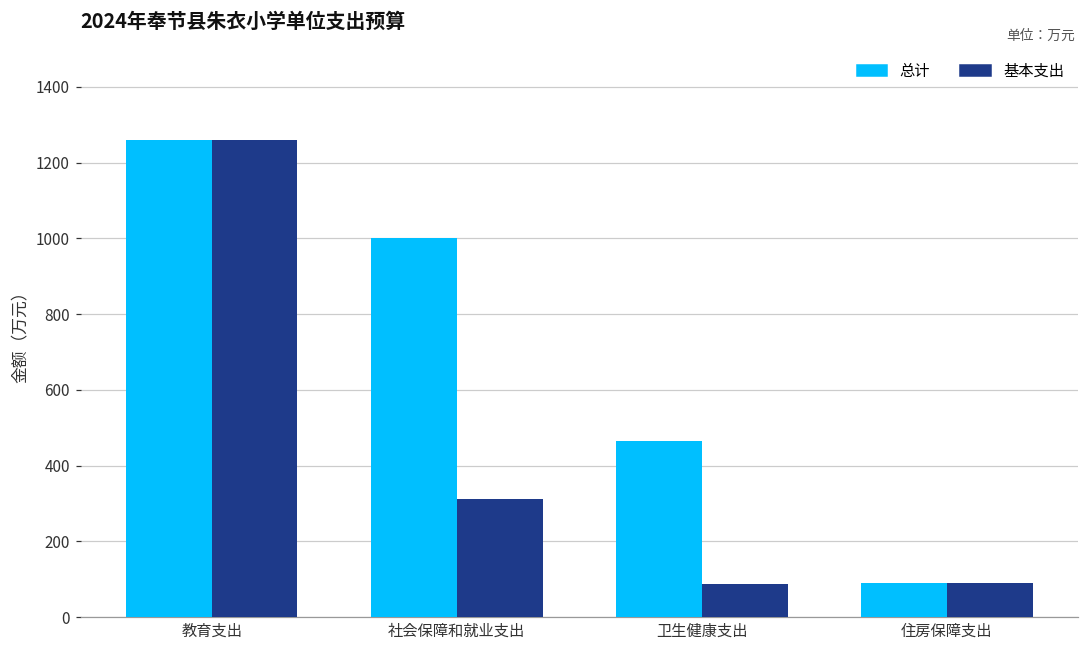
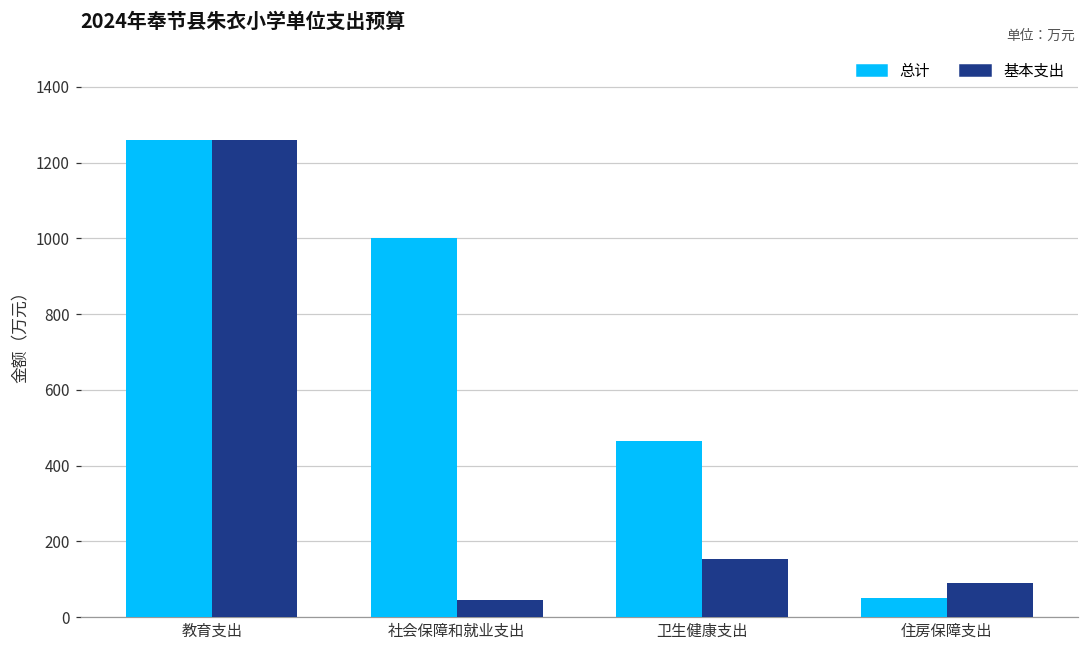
  {
    "总计": {
      "教育支出": 1260,
      "社会保障和就业支出": 1000,
      "卫生健康支出": 470,
-     "住房保障支出": 90
+     "住房保障支出": 50
    },
    "基本支出": {
      "教育支出": 1260,
-     "社会保障和就业支出": 310,
-     "卫生健康支出": 90,
+     "社会保障和就业支出": 50,
+     "卫生健康支出": 150,
      "住房保障支出": 90
    }
  }
